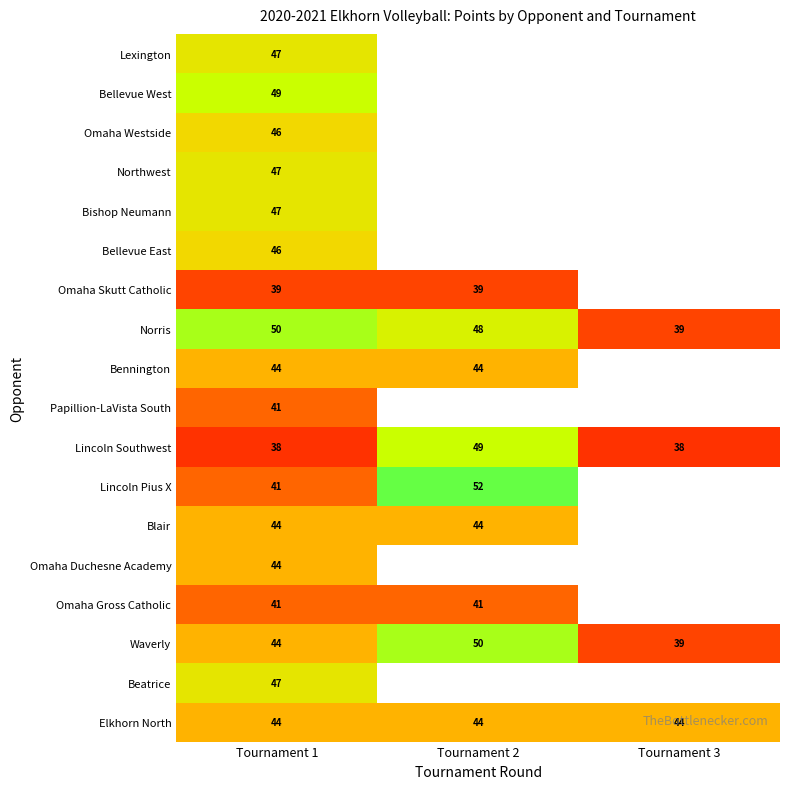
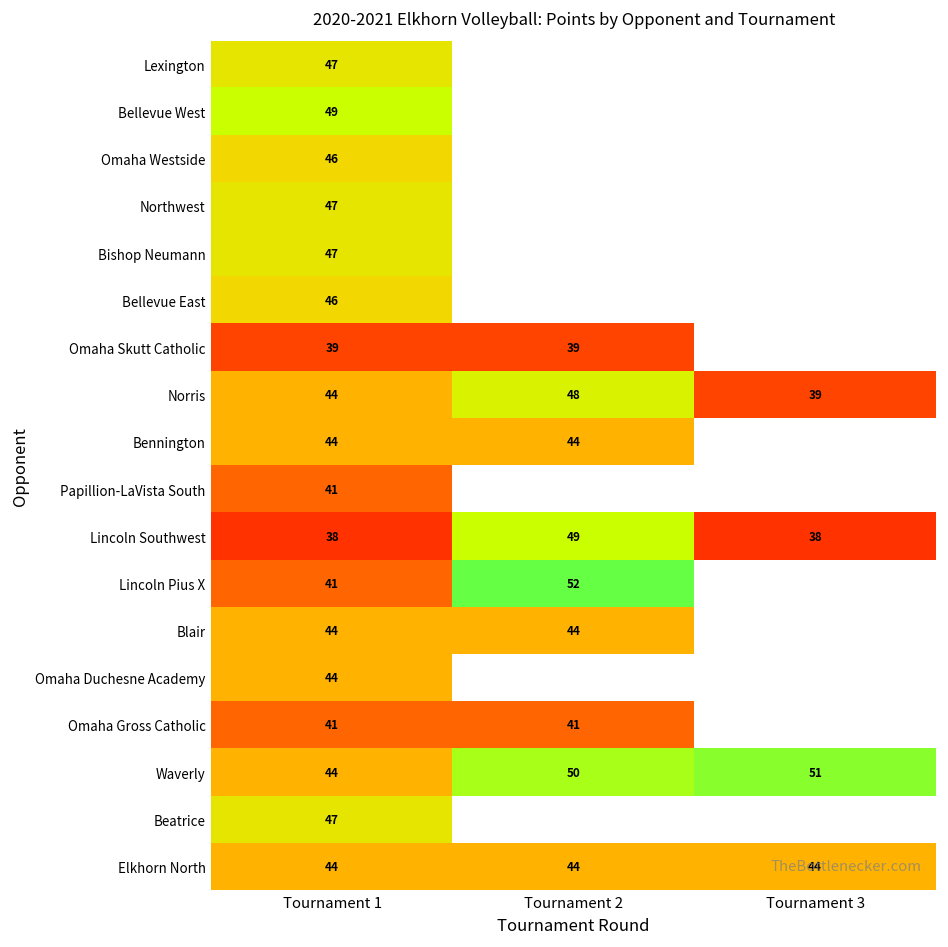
  {
    "Lexington": {
      "Tournament 1": 47
    },
    "Bellevue West": {
      "Tournament 1": 49
    },
    "Omaha Westside": {
      "Tournament 1": 46
    },
    "Northwest": {
      "Tournament 1": 47
    },
    "Bishop Neumann": {
      "Tournament 1": 47
    },
    "Bellevue East": {
      "Tournament 1": 46
    },
    "Omaha Skutt Catholic": {
      "Tournament 1": 39,
      "Tournament 2": 39
    },
    "Norris": {
-     "Tournament 1": 50,
+     "Tournament 1": 44,
      "Tournament 2": 48,
      "Tournament 3": 39
    },
    "Bennington": {
      "Tournament 1": 44,
      "Tournament 2": 44
    },
    "Papillion-LaVista South": {
      "Tournament 1": 41
    },
    "Lincoln Southwest": {
      "Tournament 1": 38,
      "Tournament 2": 49,
      "Tournament 3": 38
    },
    "Lincoln Pius X": {
      "Tournament 1": 41,
      "Tournament 2": 52
    },
    "Blair": {
      "Tournament 1": 44,
      "Tournament 2": 44
    },
    "Omaha Duchesne Academy": {
      "Tournament 1": 44
    },
    "Omaha Gross Catholic": {
      "Tournament 1": 41,
      "Tournament 2": 41
    },
    "Waverly": {
      "Tournament 1": 44,
      "Tournament 2": 50,
-     "Tournament 3": 39
+     "Tournament 3": 51
    },
    "Beatrice": {
      "Tournament 1": 47
    },
    "Elkhorn North": {
      "Tournament 1": 44,
      "Tournament 2": 44
    }
  }
